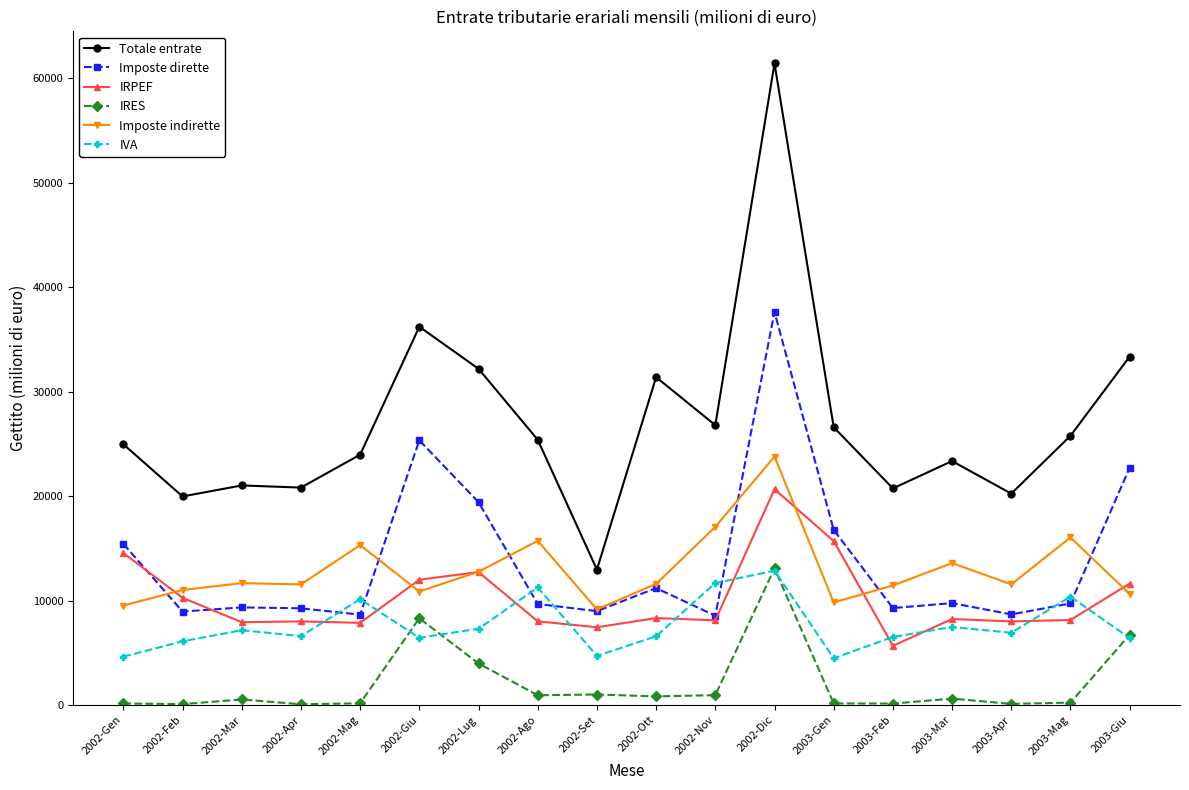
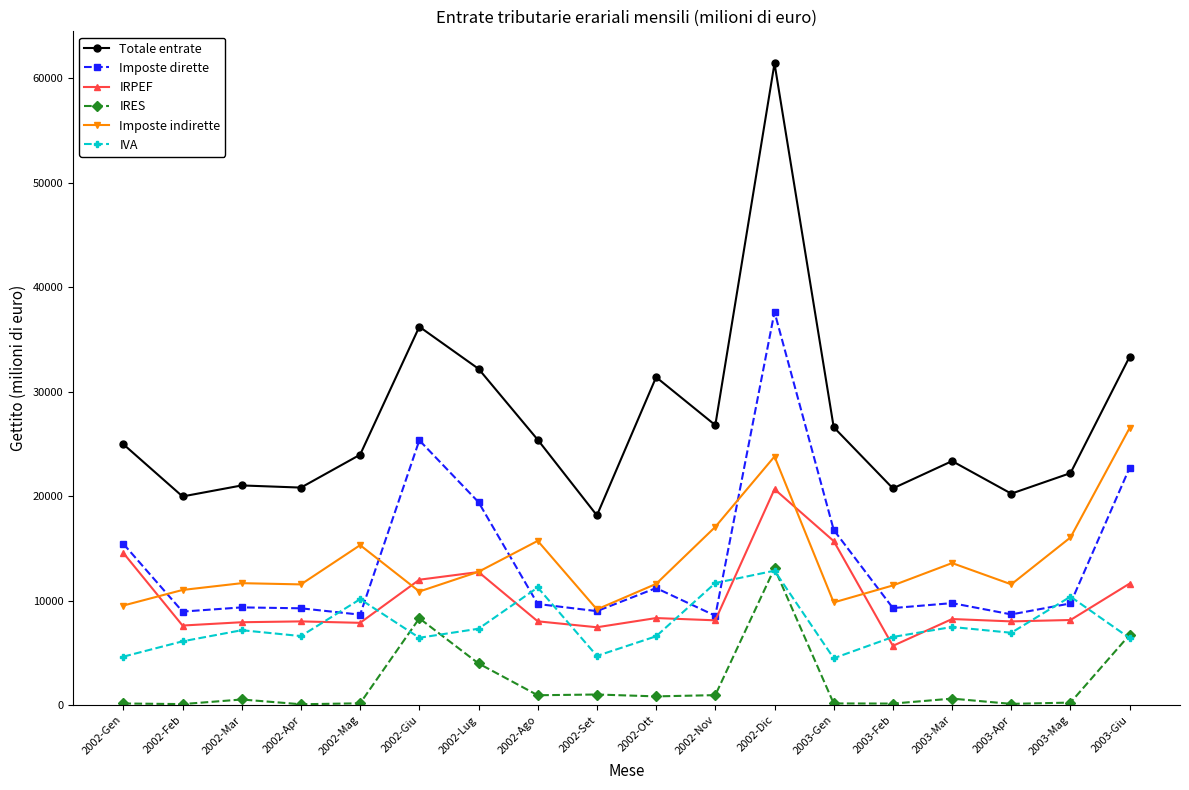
  {
    "Totale entrate": {
      "2002-Gen": 25000,
      "2002-Feb": 20000,
      "2002-Mar": 21000,
      "2002-Apr": 20800,
      "2002-Mag": 24000,
      "2002-Giu": 36200,
      "2002-Lug": 32200,
      "2002-Ago": 25400,
-     "2002-Set": 13000,
+     "2002-Set": 18200,
      "2002-Ott": 31400,
      "2002-Nov": 26800,
      "2002-Dic": 61400,
      "2003-Gen": 26600,
      "2003-Feb": 20700,
      "2003-Mar": 23400,
      "2003-Apr": 20200,
-     "2003-Mag": 25800,
+     "2003-Mag": 22200,
      "2003-Giu": 33400
    },
    "Imposte dirette": {
      "2002-Gen": 15400,
      "2002-Feb": 9000,
      "2002-Mar": 9400,
      "2002-Apr": 9300,
      "2002-Mag": 8700,
      "2002-Giu": 25300,
      "2002-Lug": 19400,
      "2002-Ago": 9700,
      "2002-Ott": 11200,
      "2002-Nov": 8600,
      "2002-Dic": 37600,
      "2003-Gen": 16800,
      "2003-Feb": 9300,
      "2003-Mar": 9800,
      "2003-Apr": 8700,
      "2003-Mag": 9700,
      "2003-Giu": 22700
    },
    "IRPEF": {
      "2002-Gen": 14600,
-     "2002-Feb": 10300,
+     "2002-Feb": 7600,
      "2002-Mar": 7900,
      "2002-Apr": 8000,
      "2002-Mag": 7900,
      "2002-Giu": 12000,
      "2002-Ago": 8000,
      "2002-Set": 7500,
      "2002-Ott": 8300,
      "2002-Nov": 8100,
      "2002-Dic": 20700,
      "2003-Gen": 15700,
      "2003-Feb": 5700,
      "2003-Mar": 8200,
      "2003-Apr": 8000,
      "2003-Mag": 8100,
      "2003-Giu": 11600
    },
    "IRES": {
      "2002-Gen": 200,
      "2002-Feb": 100,
      "2002-Mar": 500,
      "2002-Apr": 100,
      "2002-Mag": 200,
      "2002-Giu": 8300,
      "2002-Lug": 4000,
      "2002-Ago": 900,
      "2002-Set": 1000,
      "2002-Ott": 800,
      "2002-Nov": 1000,
      "2003-Gen": 200,
      "2003-Feb": 100,
      "2003-Mar": 600,
      "2003-Apr": 100,
      "2003-Mag": 200,
      "2003-Giu": 6700
    },
    "Imposte indirette": {
      "2002-Gen": 9500,
      "2002-Feb": 11000,
      "2002-Mar": 11700,
      "2002-Apr": 11600,
      "2002-Mag": 15300,
      "2002-Giu": 10900,
      "2002-Ago": 15700,
      "2002-Ott": 11600,
      "2002-Nov": 17100,
      "2002-Dic": 23800,
      "2003-Gen": 9800,
      "2003-Feb": 11500,
      "2003-Mar": 13600,
      "2003-Apr": 11600,
      "2003-Mag": 16000,
-     "2003-Giu": 10600
+     "2003-Giu": 26500
    },
    "IVA": {
      "2002-Gen": 4600,
      "2002-Feb": 6100,
      "2002-Mar": 7200,
      "2002-Apr": 6600,
      "2002-Mag": 10100,
      "2002-Giu": 6400,
      "2002-Lug": 7300,
      "2002-Ago": 11300,
      "2002-Set": 4700,
      "2002-Ott": 6600,
      "2002-Nov": 11700,
      "2003-Gen": 4500,
      "2003-Feb": 6500,
      "2003-Mar": 7500,
      "2003-Apr": 6900,
      "2003-Mag": 10400,
      "2003-Giu": 6400
    }
  }
